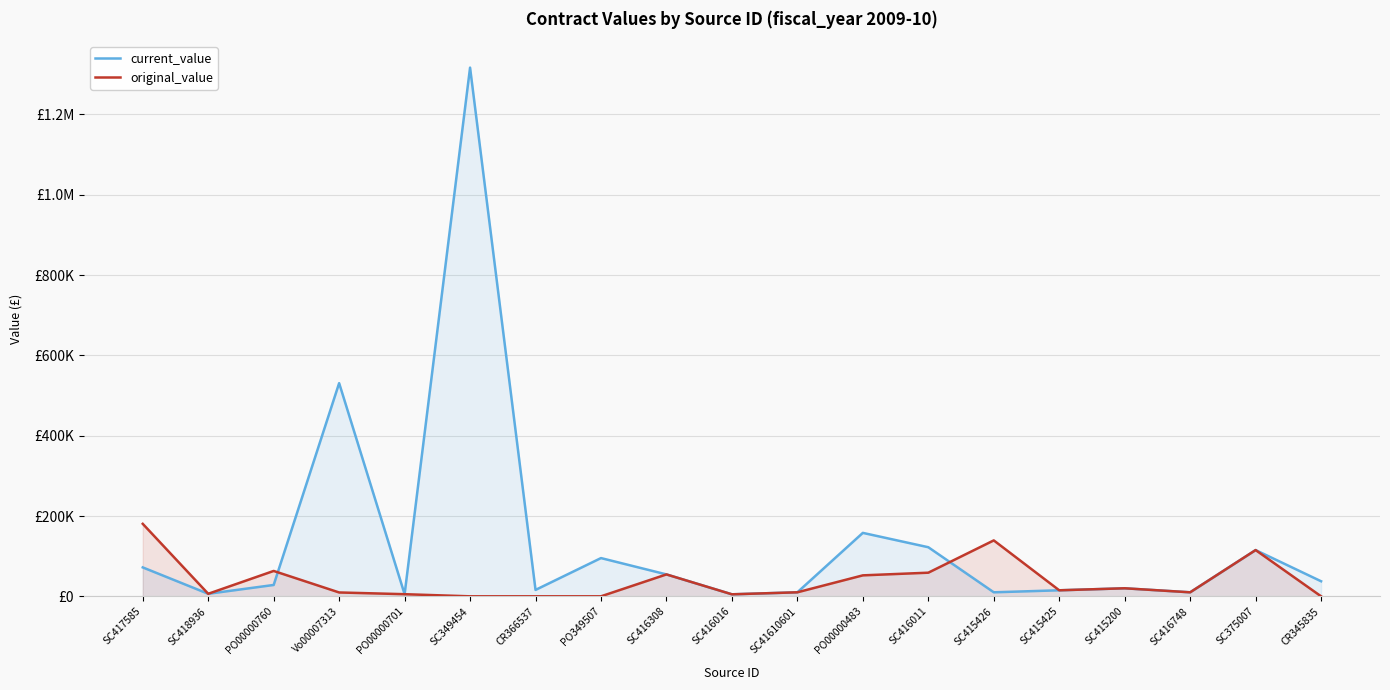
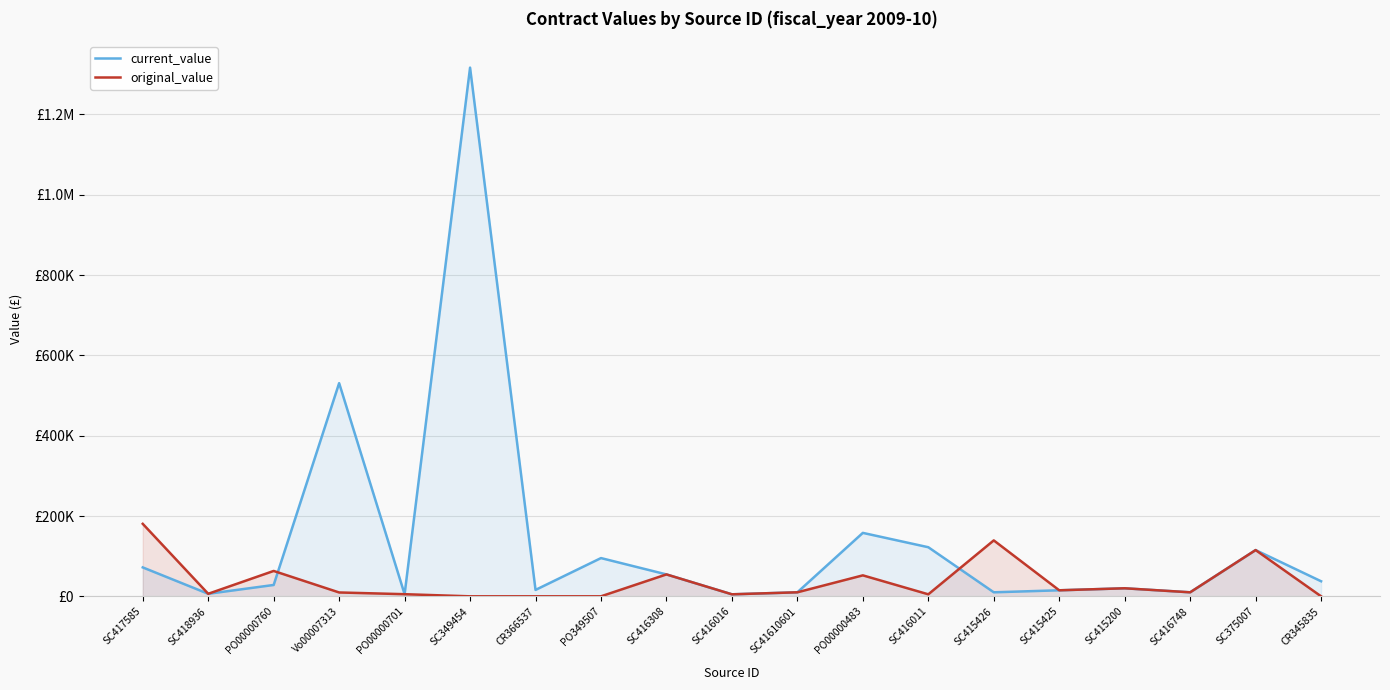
  {
    "current_value": {
      "SC417585": "£70000",
      "PO00000760": "£30000",
      "Vo00007313": "£530000",
      "SC349454": "£1320000",
      "CR366537": "£20000",
      "PO349507": "£100000",
      "PO00000483": "£160000",
      "SC416011": "£120000",
      "SC415426": "£10000",
      "CR345835": "£40000"
    },
    "original_value": {
      "SC417585": "£180000",
      "PO00000760": "£60000",
      "Vo00007313": "£10000",
      "SC349454": "£0",
      "CR366537": "£0",
      "PO349507": "£0",
      "PO00000483": "£50000",
-     "SC416011": "£60000",
+     "SC416011": "£10000",
      "SC415426": "£140000",
      "CR345835": "£0"
    }
  }
